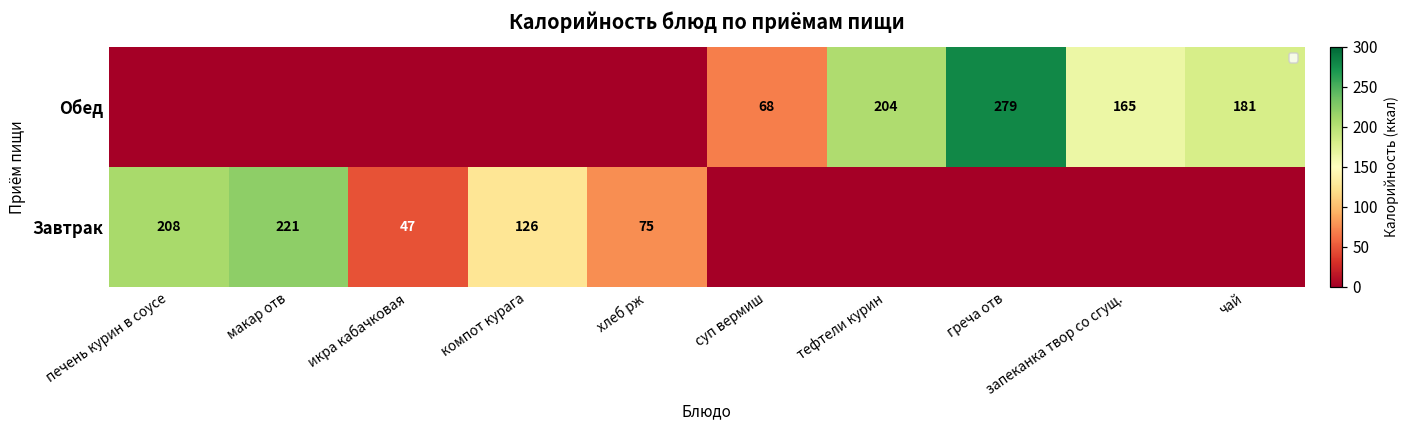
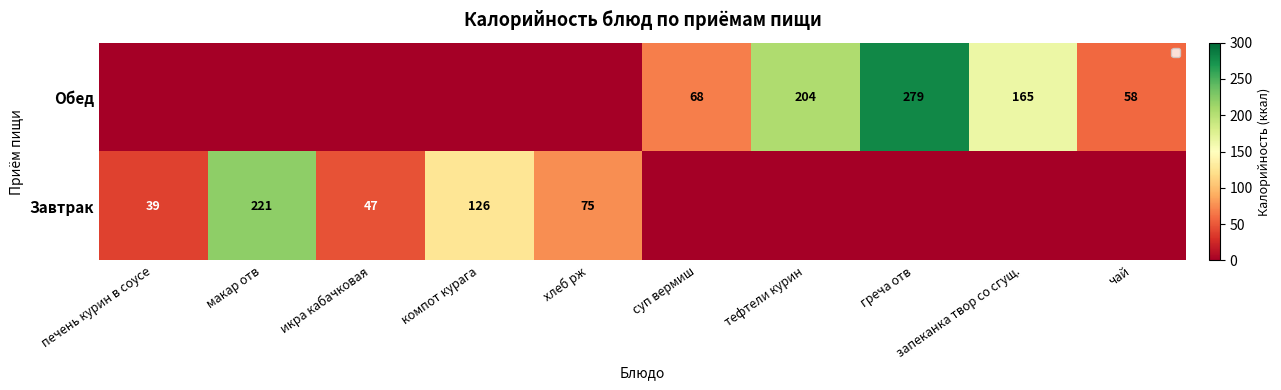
  {
    "Обед": {
      "суп вермиш": 68,
      "тефтели курин": 204,
      "греча отв": 279,
      "запеканка твор со сгущ.": 165,
-     "чай": 181
+     "чай": 58
    },
    "Завтрак": {
-     "печень курин в соусе": 208,
+     "печень курин в соусе": 39,
      "макар отв": 221,
      "икра кабачковая": 47,
      "компот курага": 126,
      "хлеб рж": 75
    }
  }
